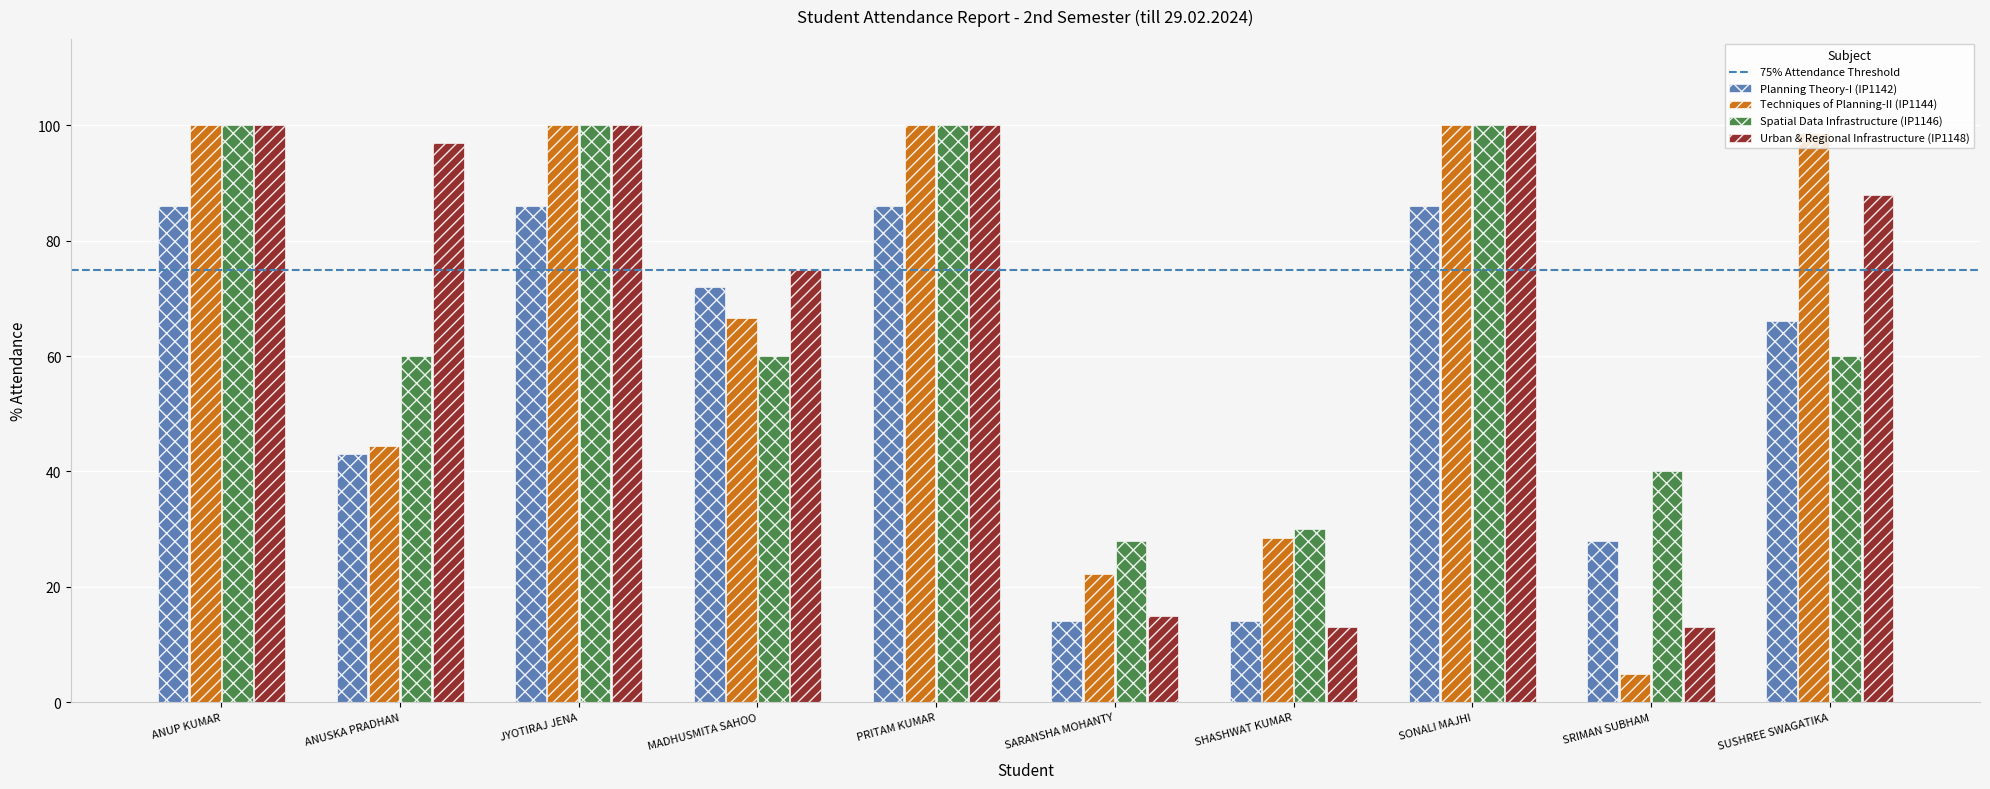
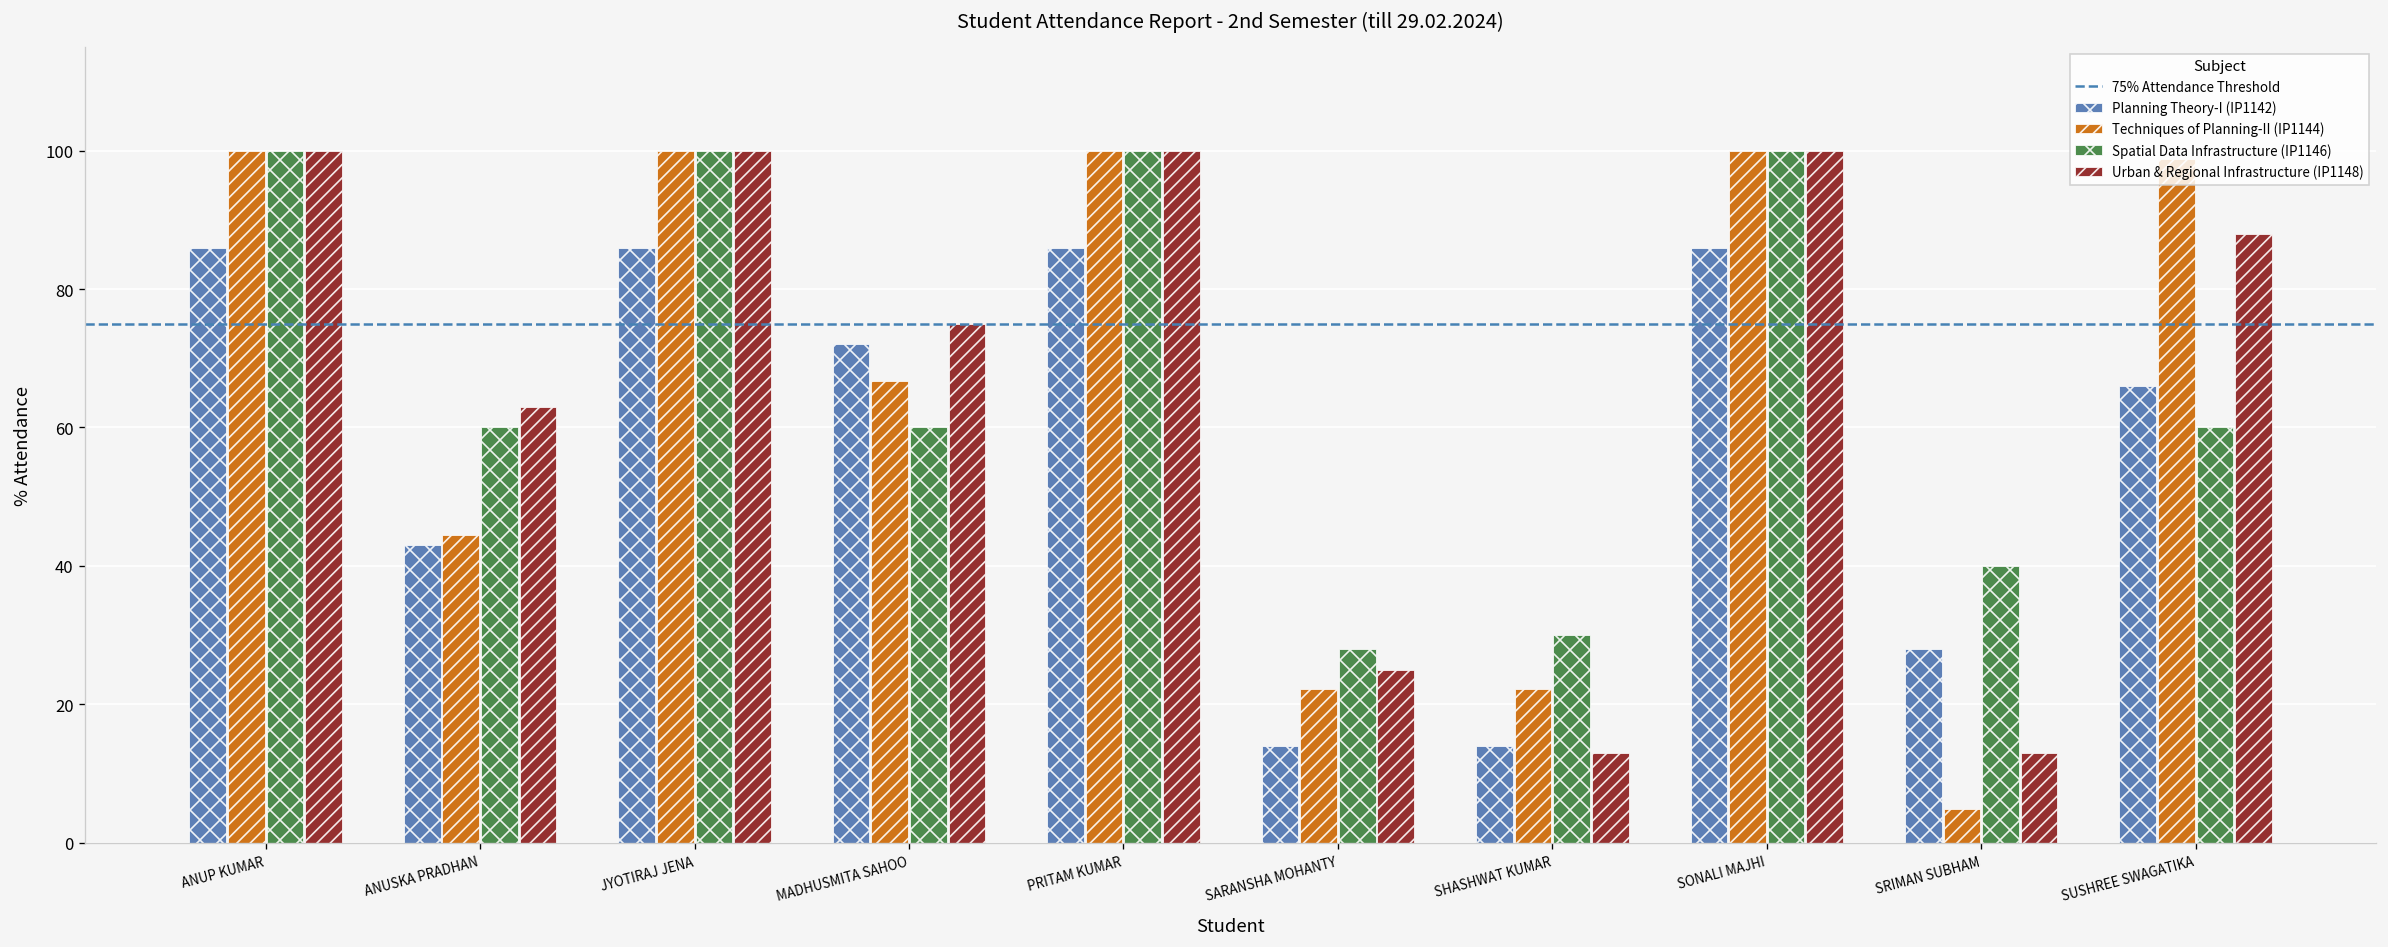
  {
    "Planning Theory-I (IP1142)": {
      "ANUP KUMAR": 86,
      "ANUSKA PRADHAN": 43,
      "JYOTIRAJ JENA": 86,
      "MADHUSMITA SAHOO": 72,
      "PRITAM KUMAR": 86,
      "SARANSHA MOHANTY": 14,
      "SHASHWAT KUMAR": 14,
      "SONALI MAJHI": 86,
      "SRIMAN SUBHAM": 28,
      "SUSHREE SWAGATIKA": 66
    },
    "Techniques of Planning-II (IP1144)": {
      "ANUP KUMAR": 100,
      "ANUSKA PRADHAN": 44,
      "JYOTIRAJ JENA": 100,
      "MADHUSMITA SAHOO": 67,
      "PRITAM KUMAR": 100,
      "SARANSHA MOHANTY": 22,
-     "SHASHWAT KUMAR": 29,
+     "SHASHWAT KUMAR": 22,
      "SONALI MAJHI": 100,
      "SRIMAN SUBHAM": 5
    },
    "Spatial Data Infrastructure (IP1146)": {
      "ANUP KUMAR": 100,
      "ANUSKA PRADHAN": 60,
      "JYOTIRAJ JENA": 100,
      "MADHUSMITA SAHOO": 60,
      "PRITAM KUMAR": 100,
      "SARANSHA MOHANTY": 28,
      "SHASHWAT KUMAR": 30,
      "SONALI MAJHI": 100,
      "SRIMAN SUBHAM": 40,
      "SUSHREE SWAGATIKA": 60
    },
    "Urban & Regional Infrastructure (IP1148)": {
      "ANUP KUMAR": 100,
-     "ANUSKA PRADHAN": 97,
+     "ANUSKA PRADHAN": 63,
      "JYOTIRAJ JENA": 100,
      "MADHUSMITA SAHOO": 75,
      "PRITAM KUMAR": 100,
-     "SARANSHA MOHANTY": 15,
+     "SARANSHA MOHANTY": 25,
      "SHASHWAT KUMAR": 13,
      "SONALI MAJHI": 100,
      "SRIMAN SUBHAM": 13,
      "SUSHREE SWAGATIKA": 88
    }
  }
